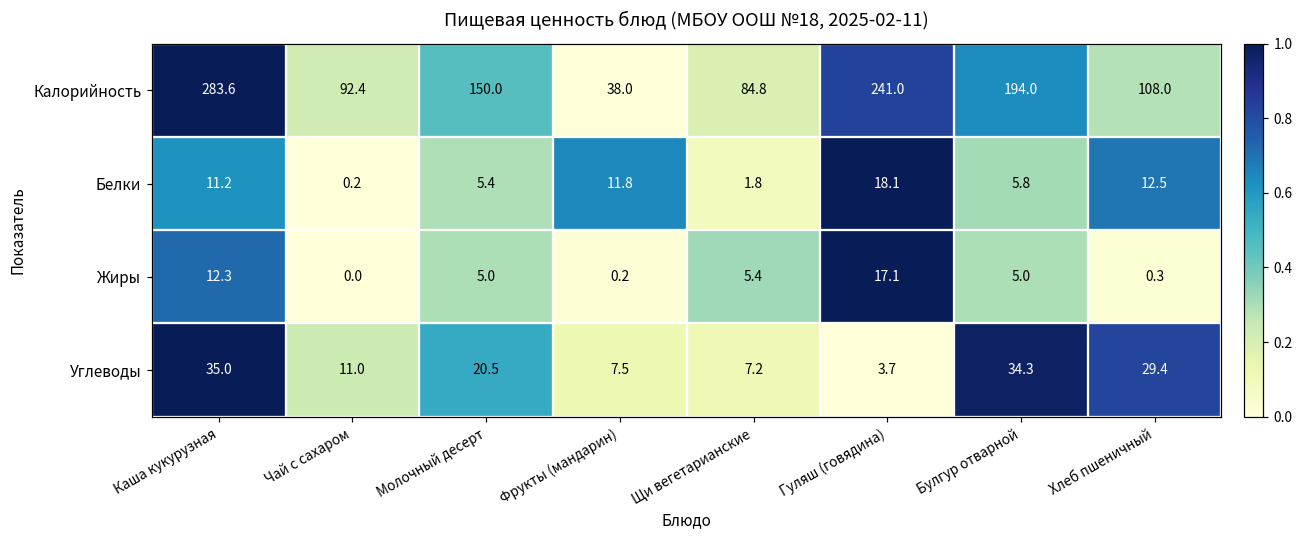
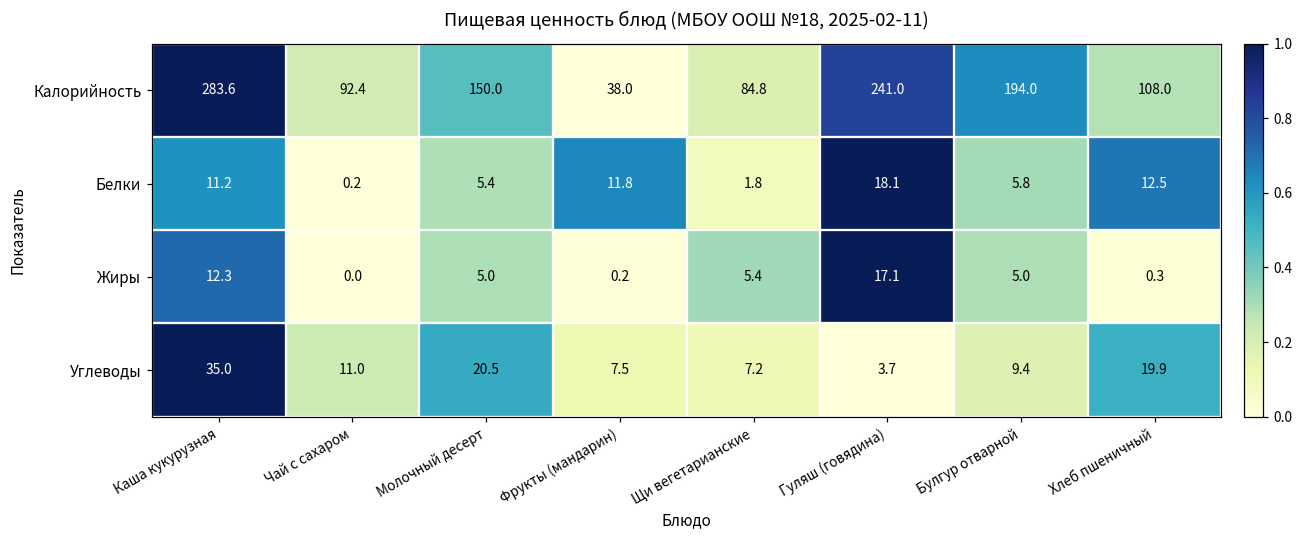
  {
    "Калорийность": {
      "Каша кукурузная": 283.6,
      "Чай с сахаром": 92.4,
      "Молочный десерт": 150.0,
      "Фрукты (мандарин)": 38.0,
      "Щи вегетарианские": 84.8,
      "Гуляш (говядина)": 241.0,
      "Булгур отварной": 194.0,
      "Хлеб пшеничный": 108.0
    },
    "Белки": {
      "Каша кукурузная": 11.2,
      "Чай с сахаром": 0.2,
      "Молочный десерт": 5.4,
      "Фрукты (мандарин)": 11.8,
      "Щи вегетарианские": 1.8,
      "Гуляш (говядина)": 18.1,
      "Булгур отварной": 5.8,
      "Хлеб пшеничный": 12.5
    },
    "Жиры": {
      "Каша кукурузная": 12.3,
      "Чай с сахаром": 0.0,
      "Молочный десерт": 5.0,
      "Фрукты (мандарин)": 0.2,
      "Щи вегетарианские": 5.4,
      "Гуляш (говядина)": 17.1,
      "Булгур отварной": 5.0,
      "Хлеб пшеничный": 0.3
    },
    "Углеводы": {
      "Каша кукурузная": 35.0,
      "Чай с сахаром": 11.0,
      "Молочный десерт": 20.5,
      "Фрукты (мандарин)": 7.5,
      "Щи вегетарианские": 7.2,
      "Гуляш (говядина)": 3.7,
-     "Булгур отварной": 34.3,
-     "Хлеб пшеничный": 29.4
+     "Булгур отварной": 9.4,
+     "Хлеб пшеничный": 19.9
    }
  }
